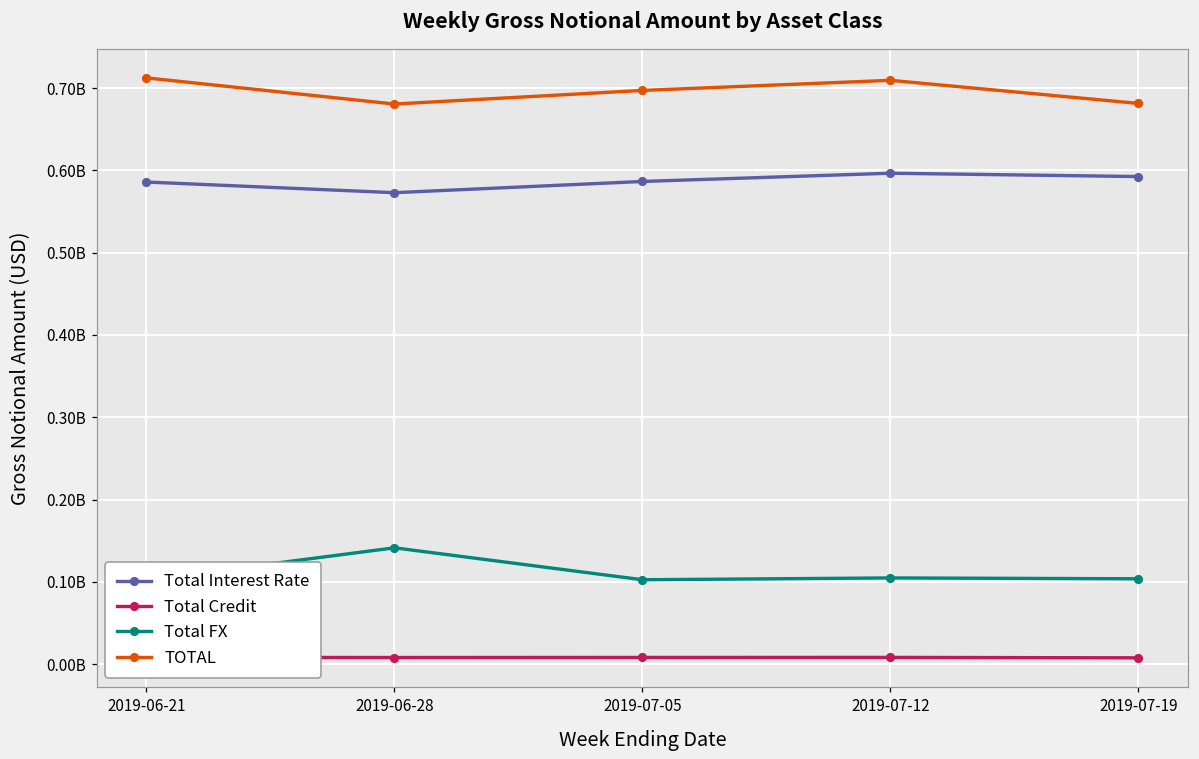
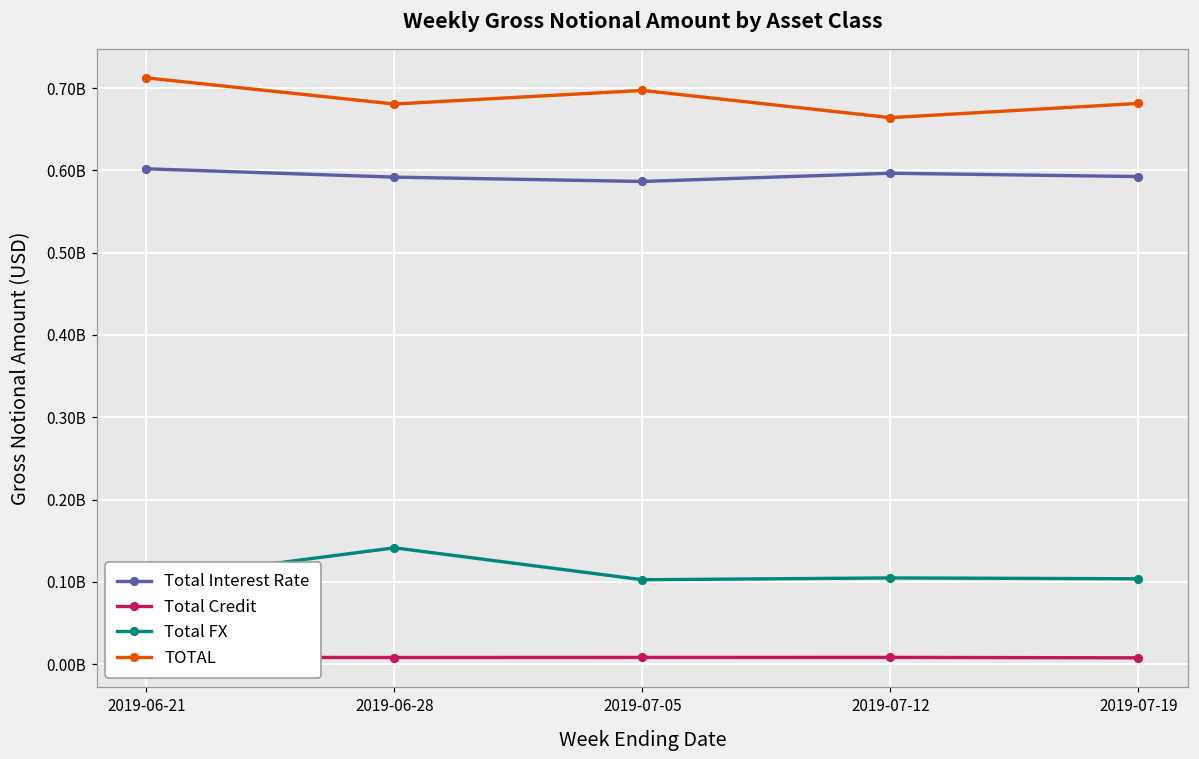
  {
    "Total Interest Rate": {
-     "2019-06-21": 590000000,
-     "2019-06-28": 570000000,
+     "2019-06-21": 600000000,
+     "2019-06-28": 590000000,
      "2019-07-05": 590000000,
      "2019-07-12": 600000000,
      "2019-07-19": 590000000
    },
    "Total Credit": {
      "2019-06-28": 10000000,
      "2019-07-05": 10000000,
      "2019-07-12": 10000000,
      "2019-07-19": 10000000
    },
    "Total FX": {
      "2019-06-28": 140000000,
      "2019-07-05": 100000000,
      "2019-07-12": 100000000,
      "2019-07-19": 100000000
    },
    "TOTAL": {
      "2019-06-21": 710000000,
      "2019-06-28": 680000000,
      "2019-07-05": 700000000,
-     "2019-07-12": 710000000,
+     "2019-07-12": 660000000,
      "2019-07-19": 680000000
    }
  }
